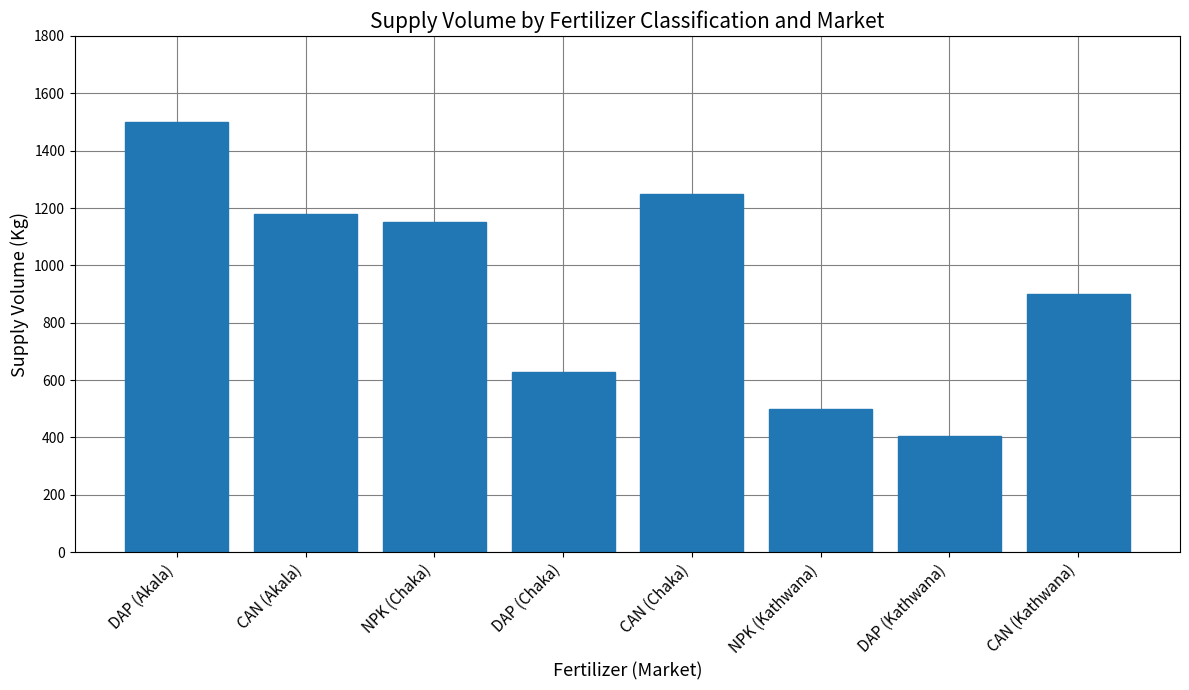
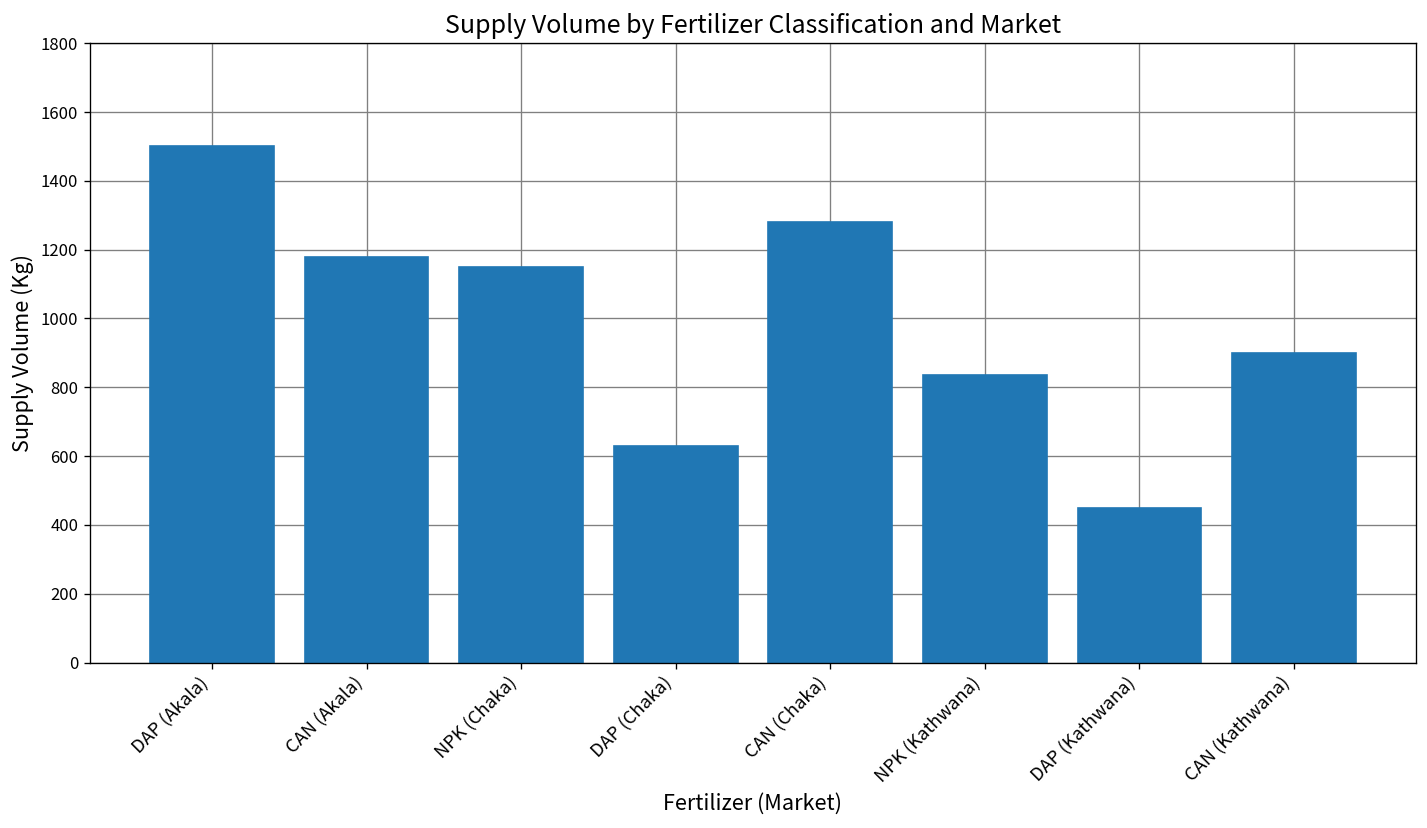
  {
    "DAP (Akala)": 1500,
    "CAN (Akala)": 1180,
    "NPK (Chaka)": 1150,
    "DAP (Chaka)": 630,
-   "CAN (Chaka)": 1250,
-   "NPK (Kathwana)": 500,
-   "DAP (Kathwana)": 400,
+   "CAN (Chaka)": 1280,
+   "NPK (Kathwana)": 840,
+   "DAP (Kathwana)": 450,
    "CAN (Kathwana)": 900
  }
